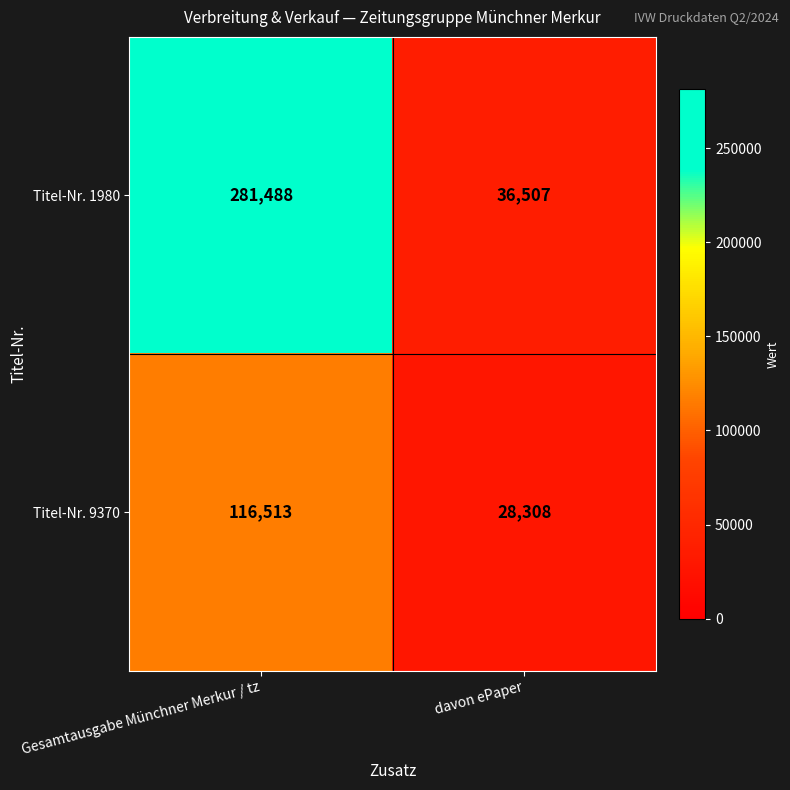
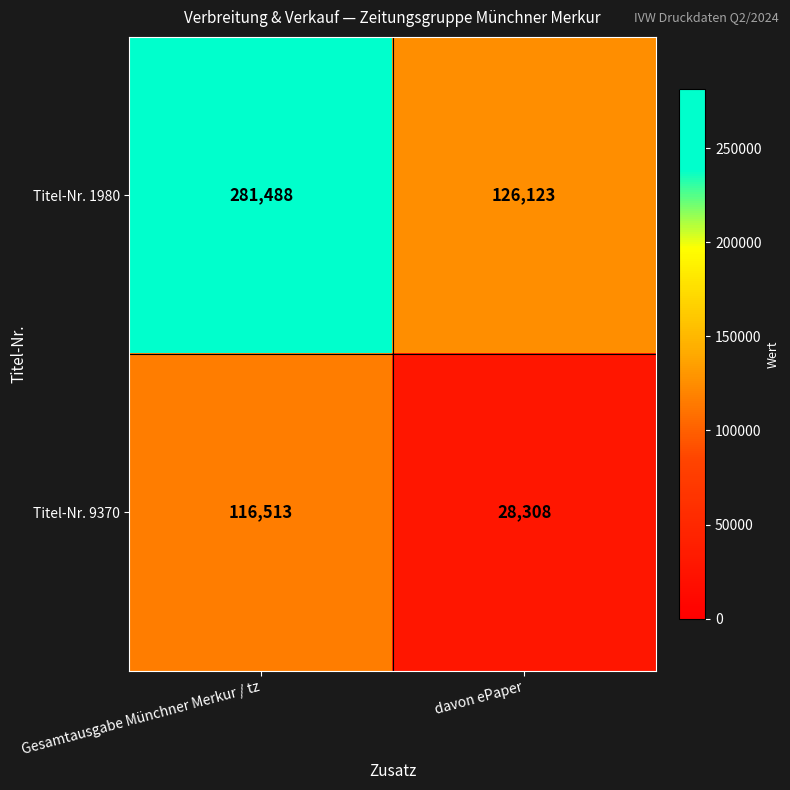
  {
    "Titel-Nr. 1980": {
      "Gesamtausgabe Münchner Merkur / tz": "281,488",
-     "davon ePaper": "36,507"
+     "davon ePaper": "126,123"
    },
    "Titel-Nr. 9370": {
      "Gesamtausgabe Münchner Merkur / tz": "116,513",
      "davon ePaper": "28,308"
    }
  }
